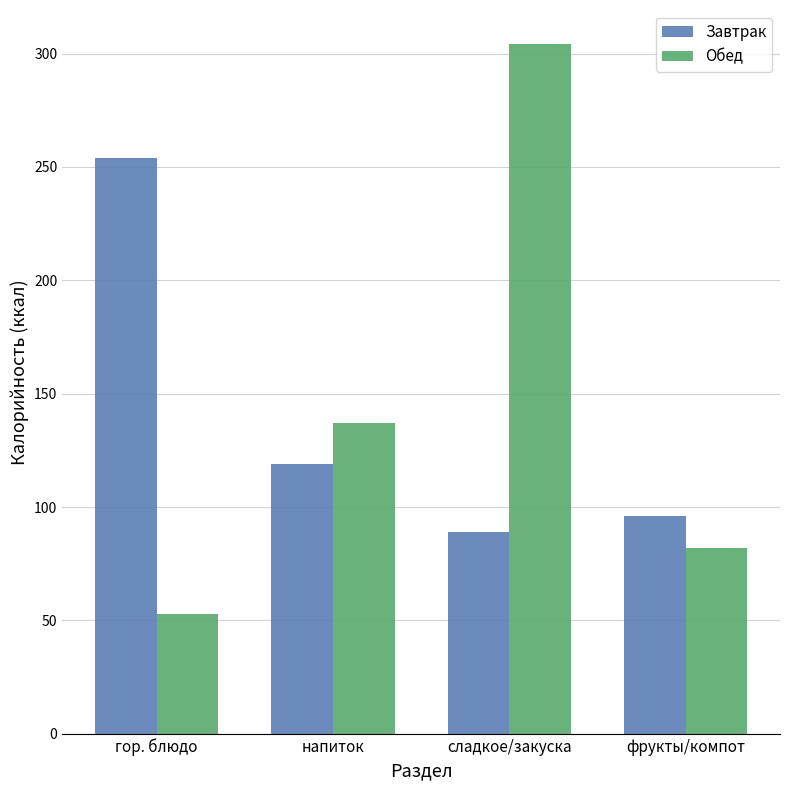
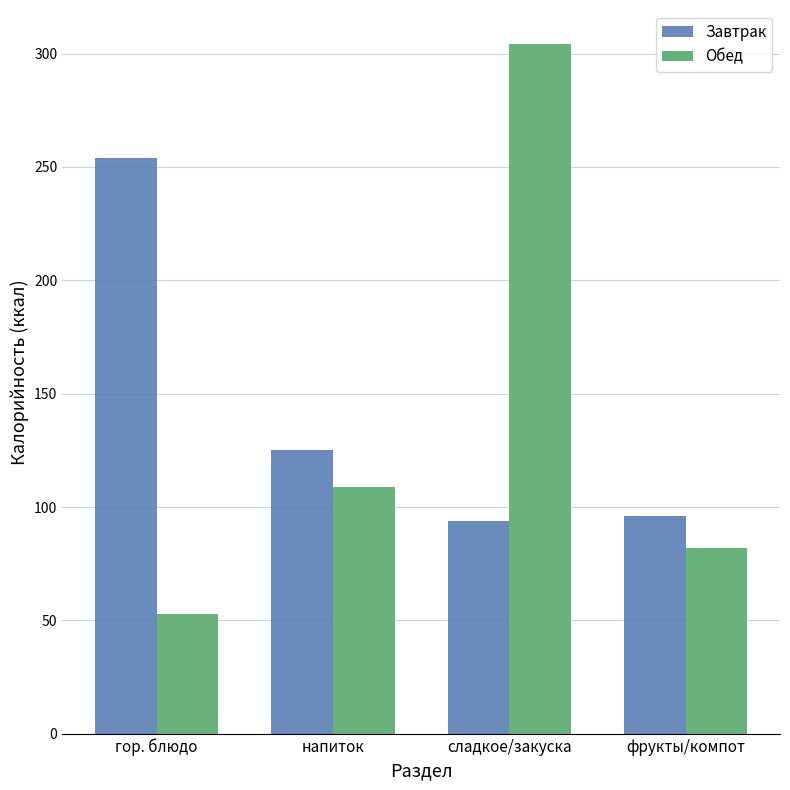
  {
    "Завтрак": {
      "гор. блюдо": 254,
-     "напиток": 119,
-     "сладкое/закуска": 89,
+     "напиток": 125,
+     "сладкое/закуска": 94,
      "фрукты/компот": 96
    },
    "Обед": {
      "гор. блюдо": 53,
-     "напиток": 137,
+     "напиток": 109,
      "сладкое/закуска": 304,
      "фрукты/компот": 82
    }
  }
